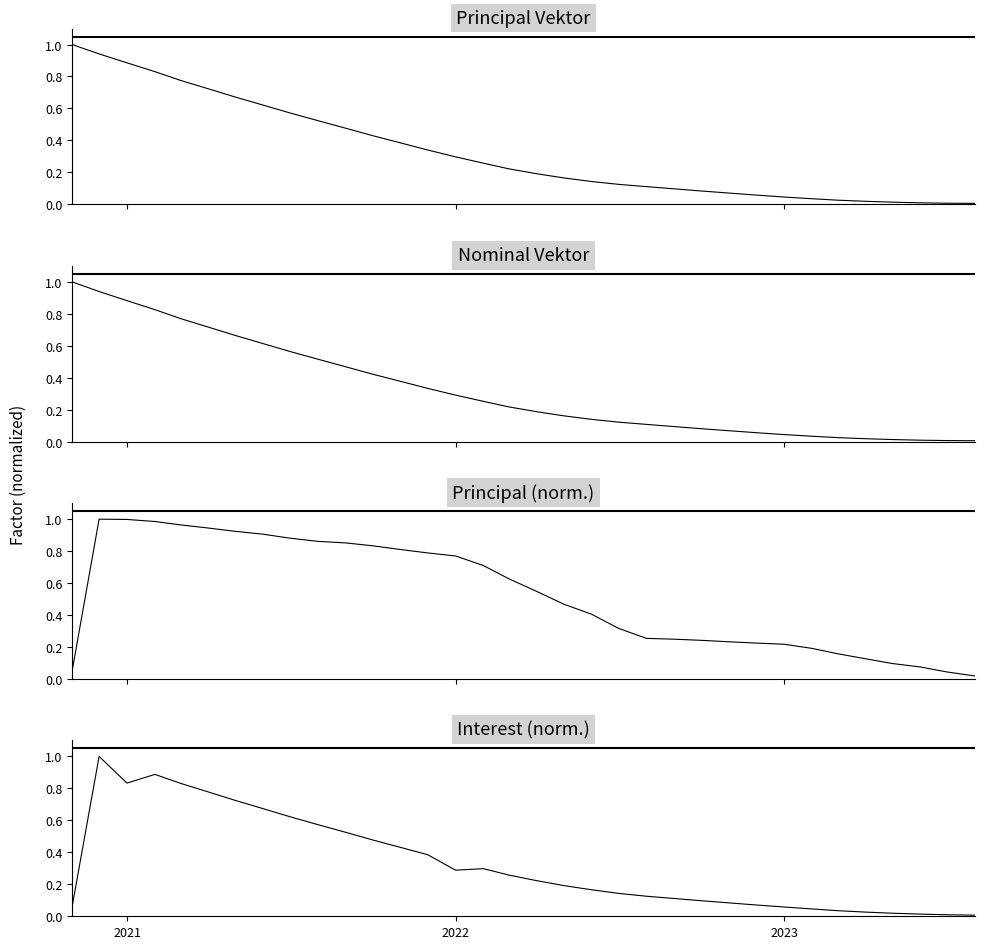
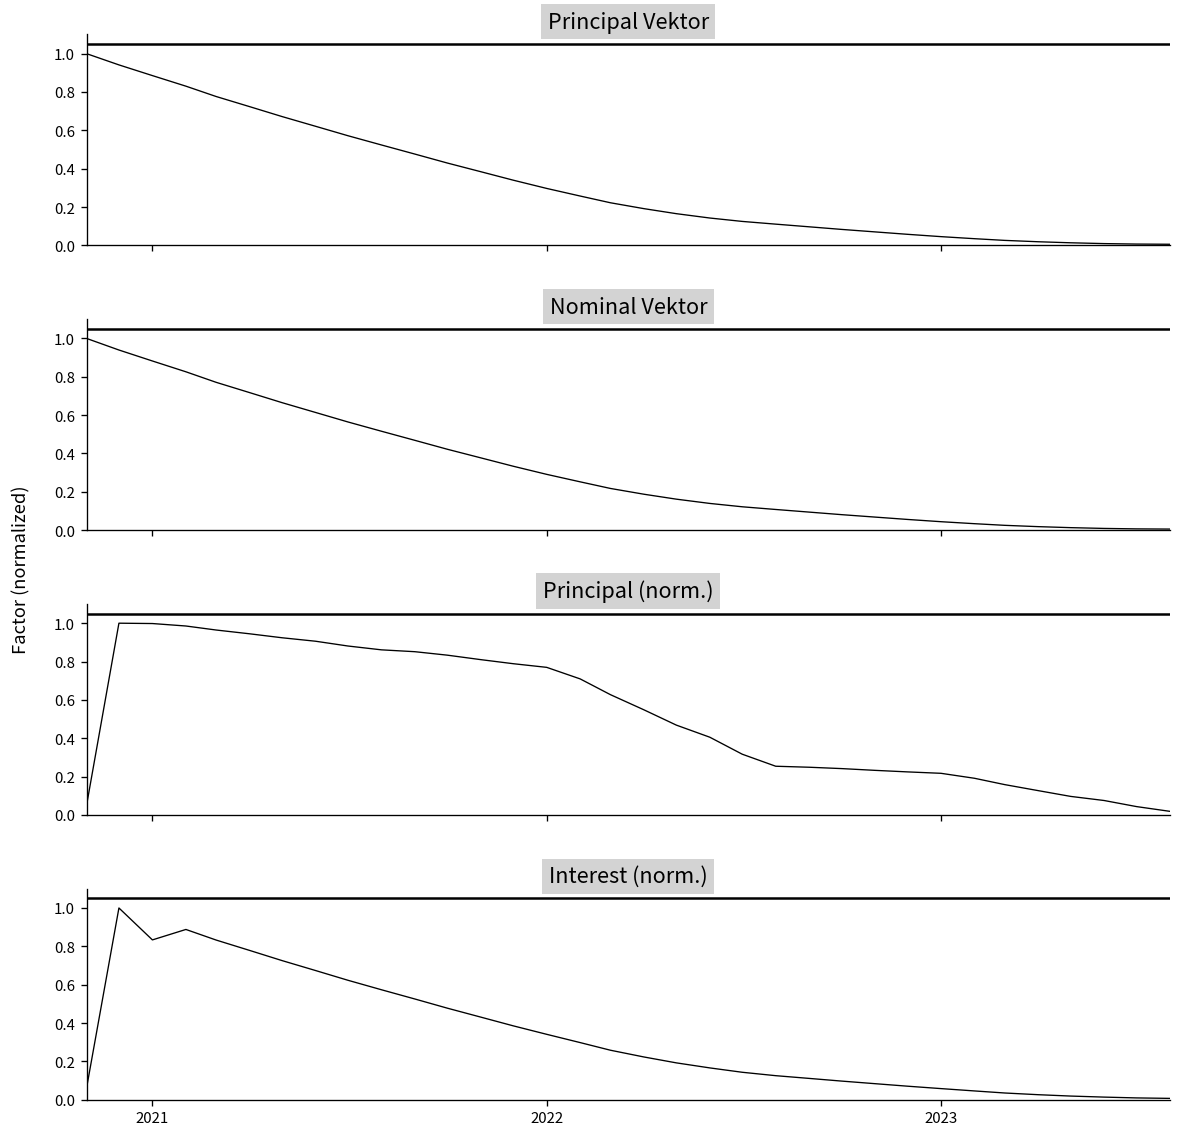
  {
    "Interest (norm.)": {
      "2021": 0.83,
-     "2022": 0.29,
+     "2022": 0.34,
      "2023": 0.06
    }
  }
